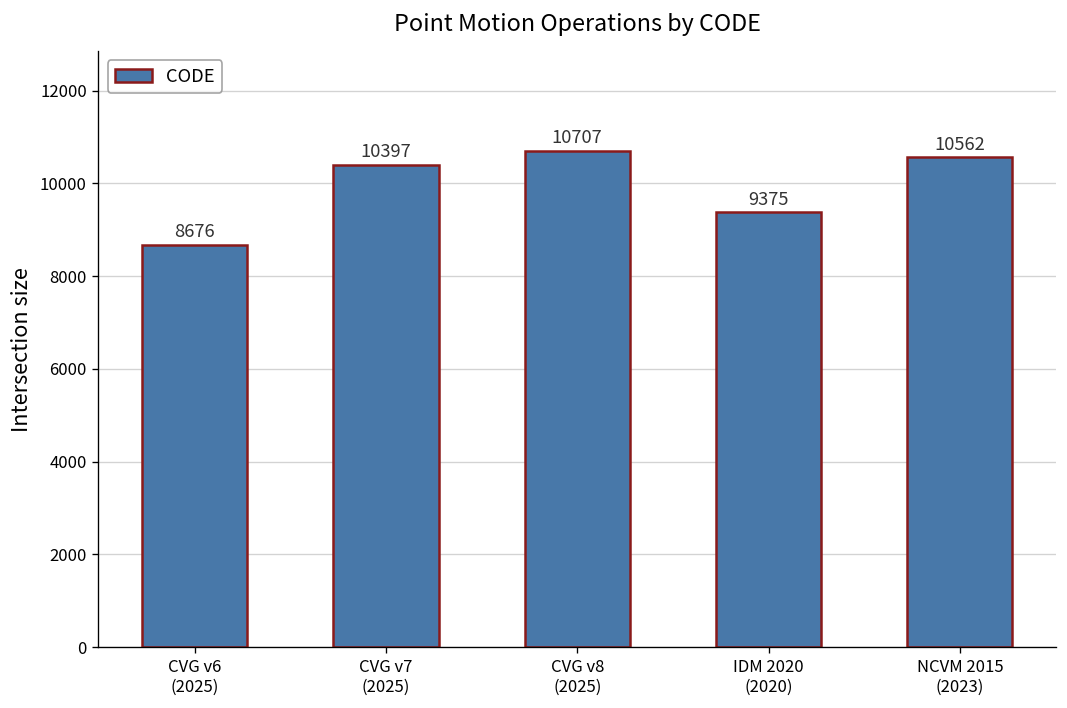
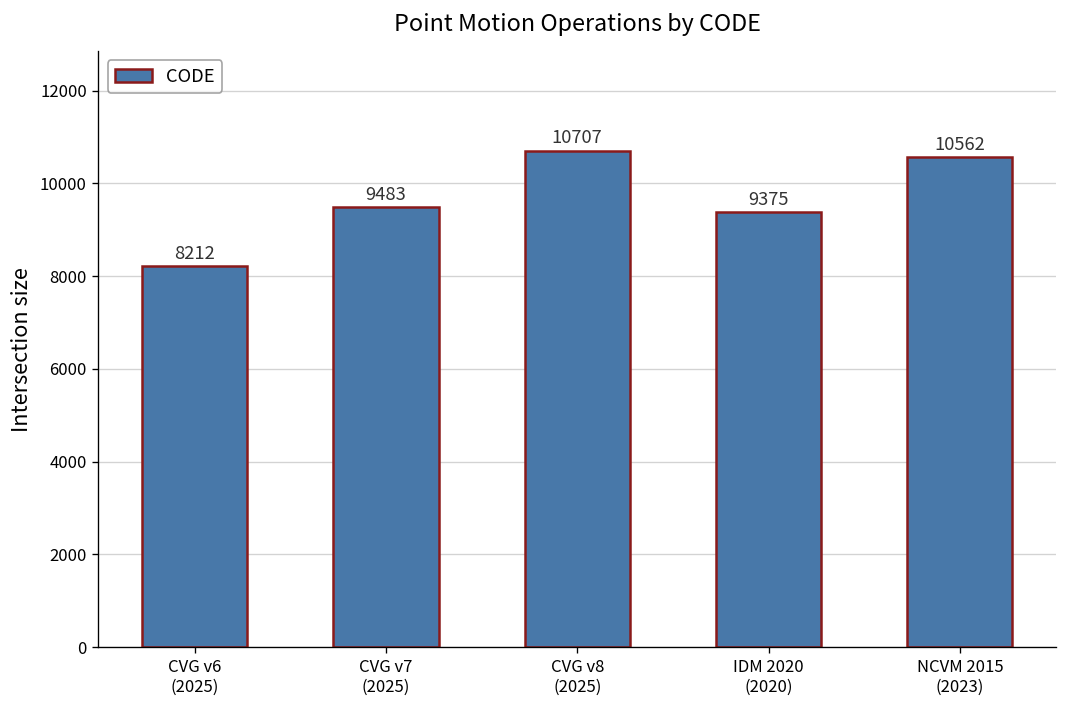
  {
-   "CVG v6 (2025)": 8676,
-   "CVG v7 (2025)": 10397,
+   "CVG v6 (2025)": 8212,
+   "CVG v7 (2025)": 9483,
    "CVG v8 (2025)": 10707,
    "IDM 2020 (2020)": 9375,
    "NCVM 2015 (2023)": 10562
  }
